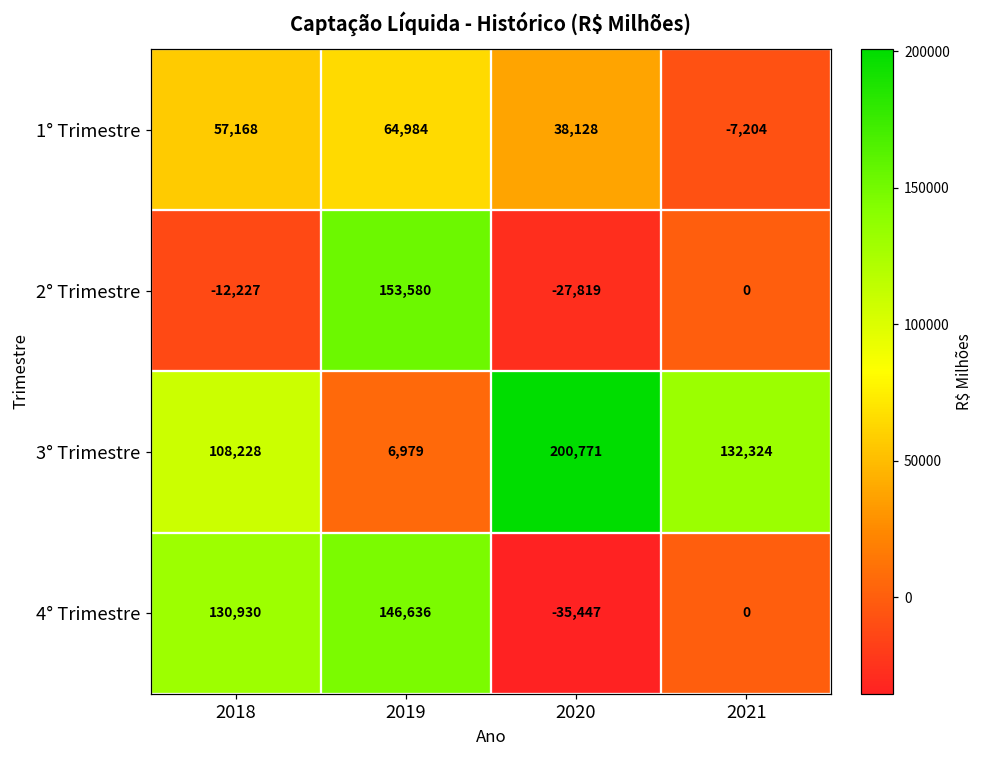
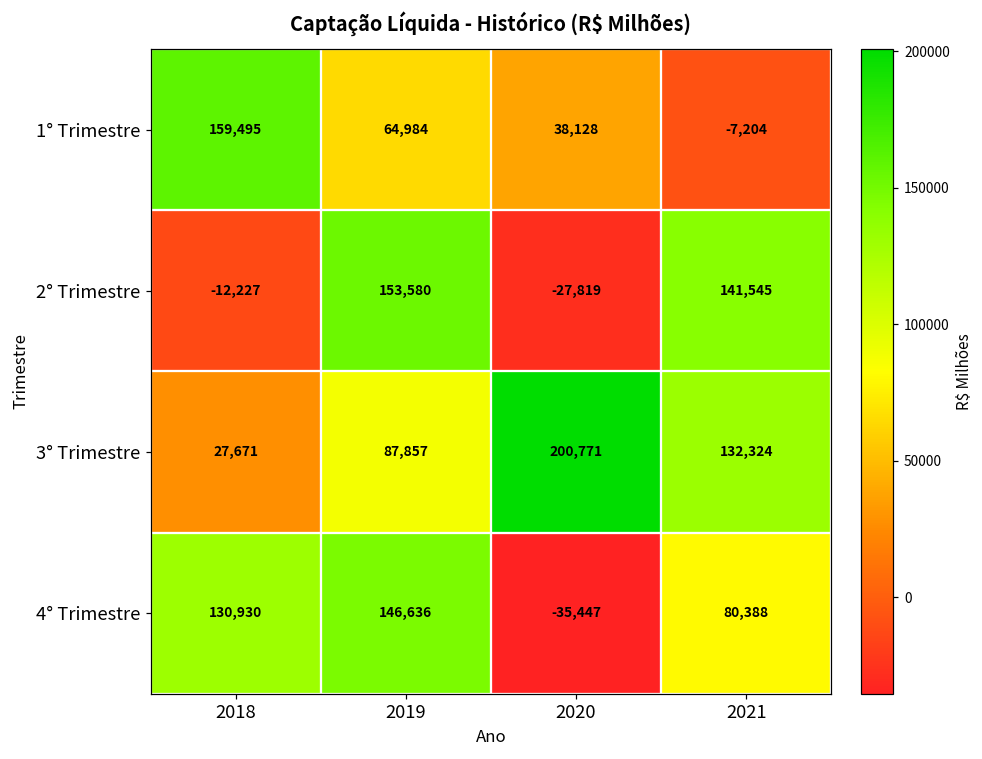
  {
    "1° Trimestre": {
-     "2018": "57,168",
+     "2018": "159,495",
      "2019": "64,984",
      "2020": "38,128",
      "2021": "-7,204"
    },
    "2° Trimestre": {
      "2018": "-12,227",
      "2019": "153,580",
      "2020": "-27,819",
-     "2021": "0"
+     "2021": "141,545"
    },
    "3° Trimestre": {
-     "2018": "108,228",
-     "2019": "6,979",
+     "2018": "27,671",
+     "2019": "87,857",
      "2020": "200,771",
      "2021": "132,324"
    },
    "4° Trimestre": {
      "2018": "130,930",
      "2019": "146,636",
      "2020": "-35,447",
-     "2021": "0"
+     "2021": "80,388"
    }
  }
